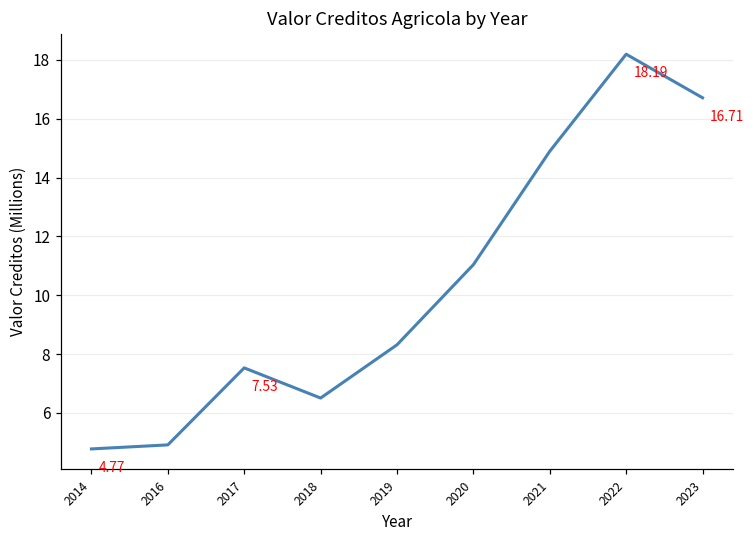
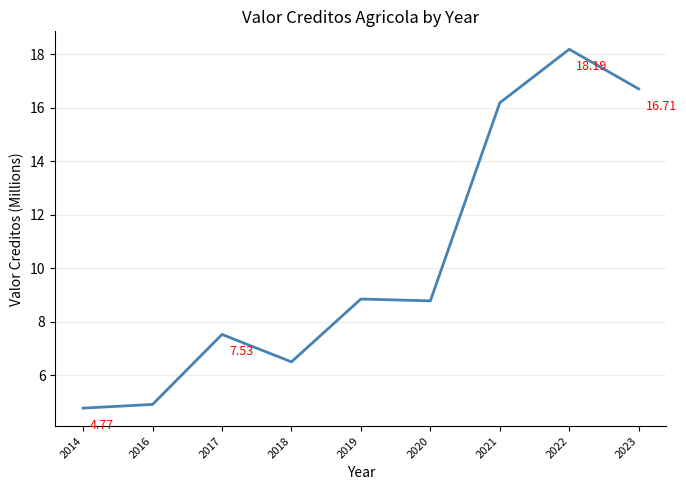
  {
    "2016": 4.9,
    "2018": 6.5,
-   "2019": 8.3,
-   "2020": 11.0,
-   "2021": 14.9
+   "2019": 8.9,
+   "2020": 8.8,
+   "2021": 16.2
  }
